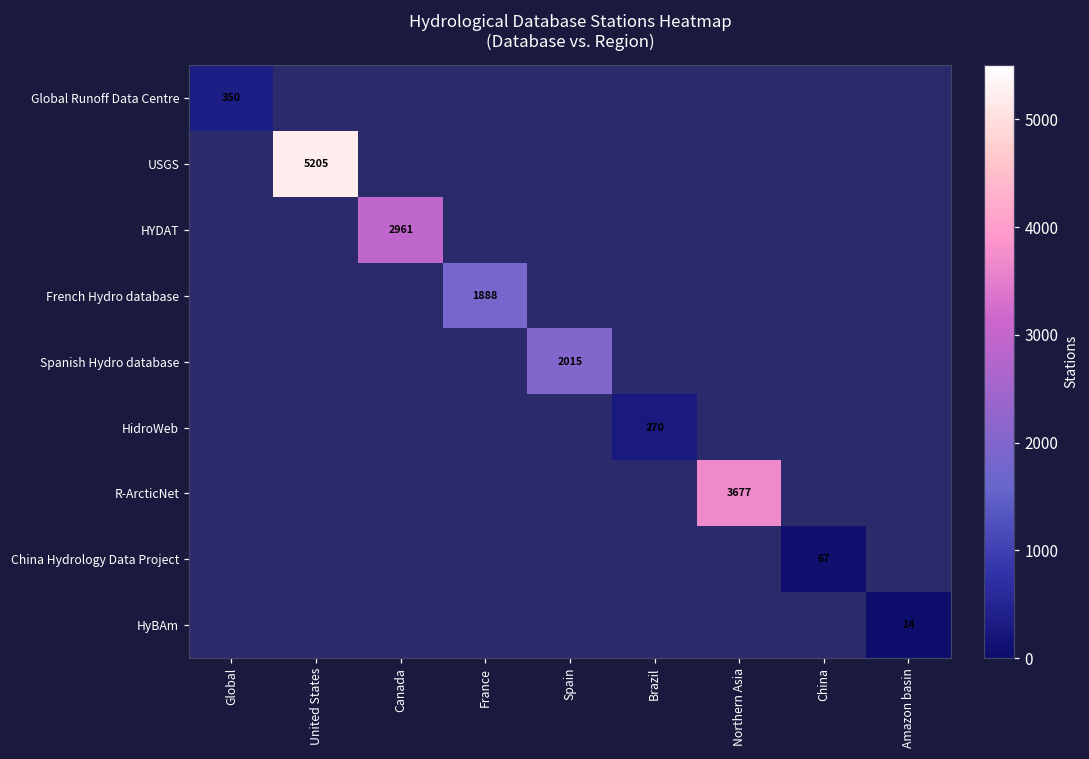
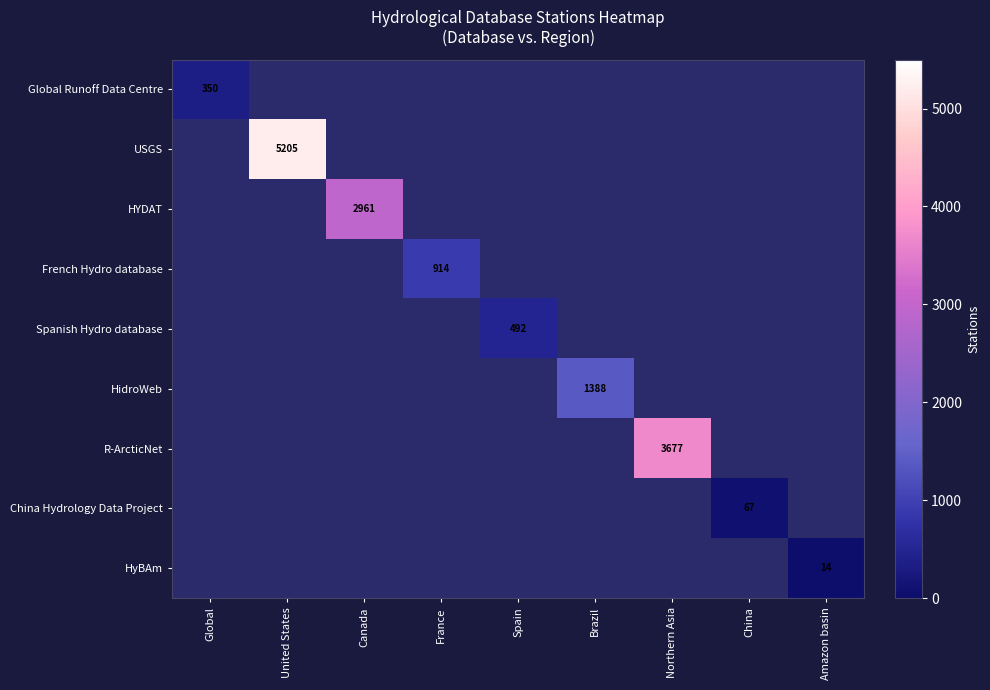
  {
    "Global Runoff Data Centre": {
      "Global": 350
    },
    "USGS": {
      "United States": 5205
    },
    "HYDAT": {
      "Canada": 2961
    },
    "French Hydro database": {
-     "France": 1888
+     "France": 914
    },
    "Spanish Hydro database": {
-     "Spain": 2015
+     "Spain": 492
    },
    "HidroWeb": {
-     "Brazil": 270
+     "Brazil": 1388
    },
    "R-ArcticNet": {
      "Northern Asia": 3677
    },
    "China Hydrology Data Project": {
      "China": 67
    },
    "HyBAm": {
      "Amazon basin": 14
    }
  }
